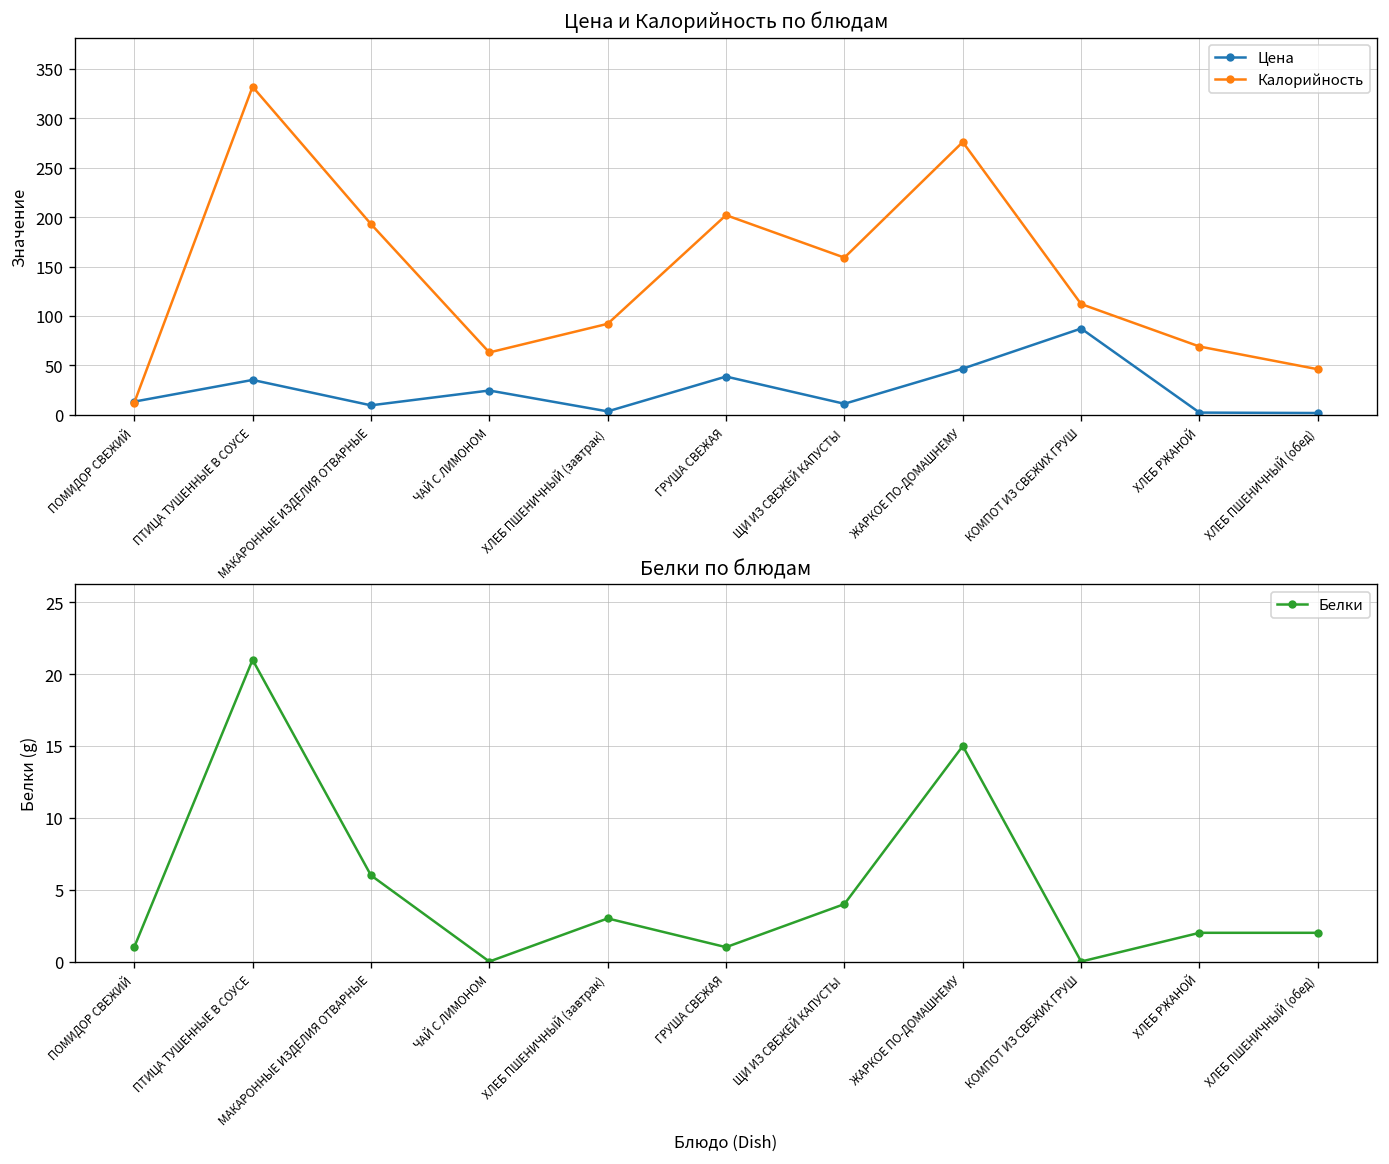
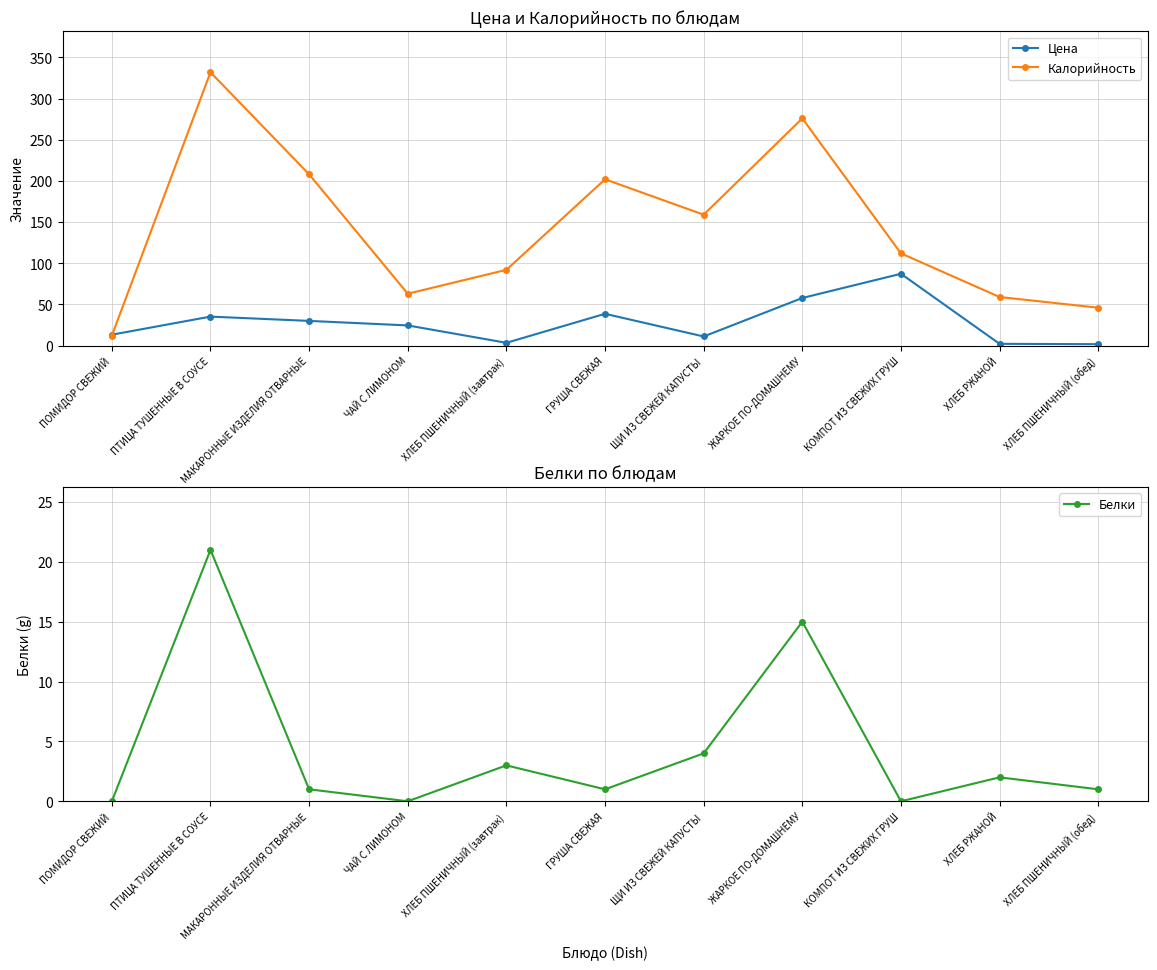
  {
    "Цена и Калорийность по блюдам": {
      "Цена": {
        "ПТИЦА ТУШЕННЫЕ В СОУСЕ": 40,
-       "МАКАРОННЫЕ ИЗДЕЛИЯ ОТВАРНЫЕ": 10,
+       "МАКАРОННЫЕ ИЗДЕЛИЯ ОТВАРНЫЕ": 30,
        "ЧАЙ С ЛИМОНОМ": 20,
        "ХЛЕБ ПШЕНИЧНЫЙ (завтрак)": 0,
        "ГРУША СВЕЖАЯ": 40,
        "ЩИ ИЗ СВЕЖЕЙ КАПУСТЫ": 10,
-       "ЖАРКОЕ ПО-ДОМАШНЕМУ": 50,
+       "ЖАРКОЕ ПО-ДОМАШНЕМУ": 60,
        "КОМПОТ ИЗ СВЕЖИХ ГРУШ": 90,
        "ХЛЕБ РЖАНОЙ": 0,
        "ХЛЕБ ПШЕНИЧНЫЙ (обед)": 0
      },
      "Калорийность": {
        "ПТИЦА ТУШЕННЫЕ В СОУСЕ": 330,
-       "МАКАРОННЫЕ ИЗДЕЛИЯ ОТВАРНЫЕ": 190,
+       "МАКАРОННЫЕ ИЗДЕЛИЯ ОТВАРНЫЕ": 210,
        "ЧАЙ С ЛИМОНОМ": 60,
        "ХЛЕБ ПШЕНИЧНЫЙ (завтрак)": 90,
        "ГРУША СВЕЖАЯ": 200,
        "ЩИ ИЗ СВЕЖЕЙ КАПУСТЫ": 160,
        "ЖАРКОЕ ПО-ДОМАШНЕМУ": 280,
        "КОМПОТ ИЗ СВЕЖИХ ГРУШ": 110,
-       "ХЛЕБ РЖАНОЙ": 70,
+       "ХЛЕБ РЖАНОЙ": 60,
        "ХЛЕБ ПШЕНИЧНЫЙ (обед)": 50
      }
    },
    "Белки по блюдам": {
-     "ПОМИДОР СВЕЖИЙ": 1,
+     "ПОМИДОР СВЕЖИЙ": 0,
      "ПТИЦА ТУШЕННЫЕ В СОУСЕ": 21,
-     "МАКАРОННЫЕ ИЗДЕЛИЯ ОТВАРНЫЕ": 6,
+     "МАКАРОННЫЕ ИЗДЕЛИЯ ОТВАРНЫЕ": 1,
      "ЧАЙ С ЛИМОНОМ": 0,
      "ХЛЕБ ПШЕНИЧНЫЙ (завтрак)": 3,
      "ГРУША СВЕЖАЯ": 1,
      "ЩИ ИЗ СВЕЖЕЙ КАПУСТЫ": 4,
      "ЖАРКОЕ ПО-ДОМАШНЕМУ": 15,
      "КОМПОТ ИЗ СВЕЖИХ ГРУШ": 0,
      "ХЛЕБ РЖАНОЙ": 2,
-     "ХЛЕБ ПШЕНИЧНЫЙ (обед)": 2
+     "ХЛЕБ ПШЕНИЧНЫЙ (обед)": 1
    }
  }
